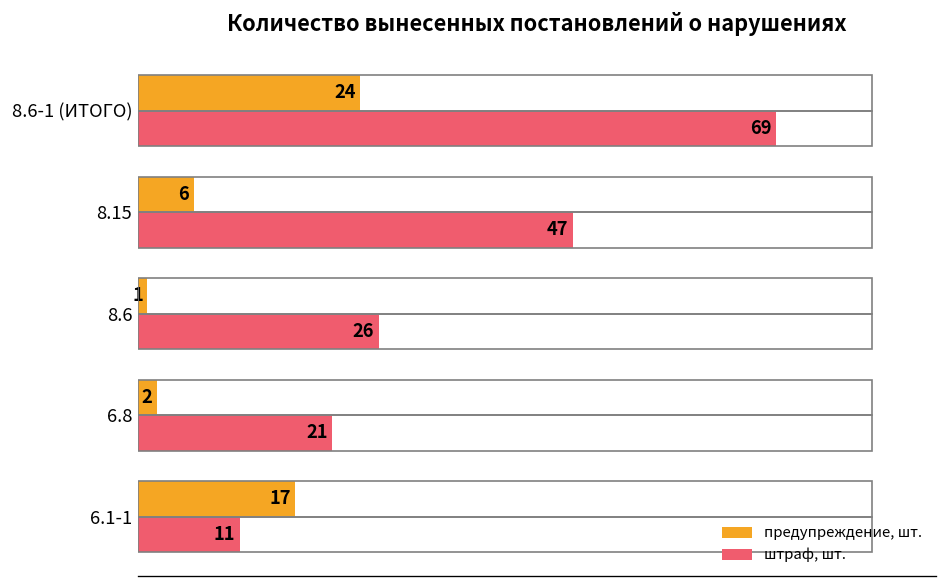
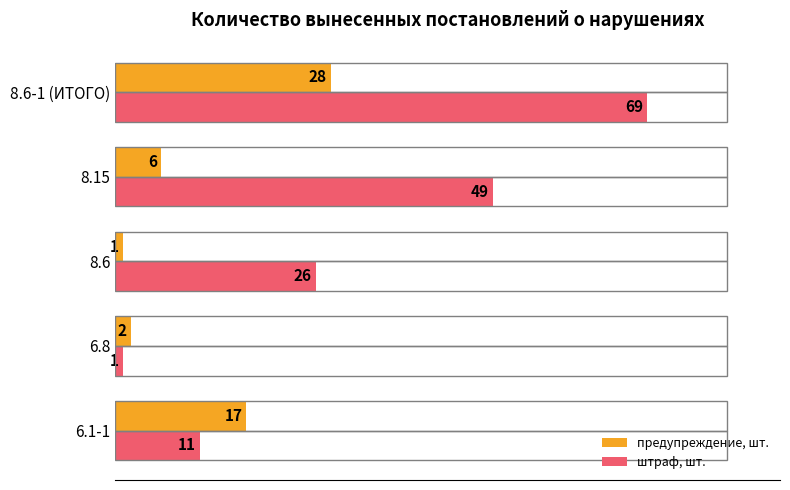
  {
    "предупреждение, шт.": {
-     "8.6-1 (ИТОГО)": 24,
+     "8.6-1 (ИТОГО)": 28,
      "8.15": 6,
      "8.6": 1,
      "6.8": 2,
      "6.1-1": 17
    },
    "штраф, шт.": {
      "8.6-1 (ИТОГО)": 69,
-     "8.15": 47,
+     "8.15": 49,
      "8.6": 26,
-     "6.8": 21,
+     "6.8": 1,
      "6.1-1": 11
    }
  }
